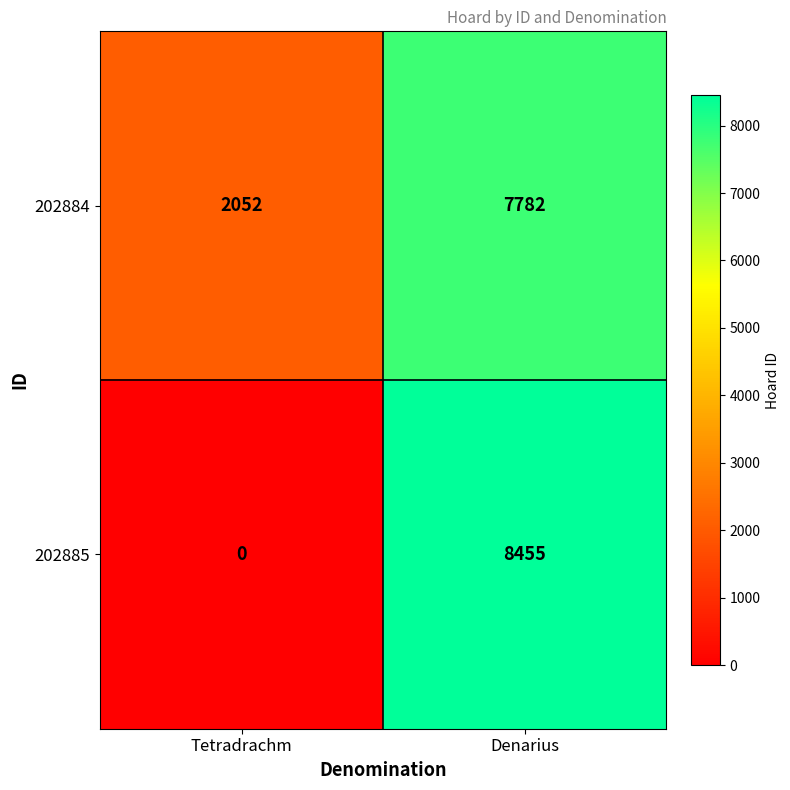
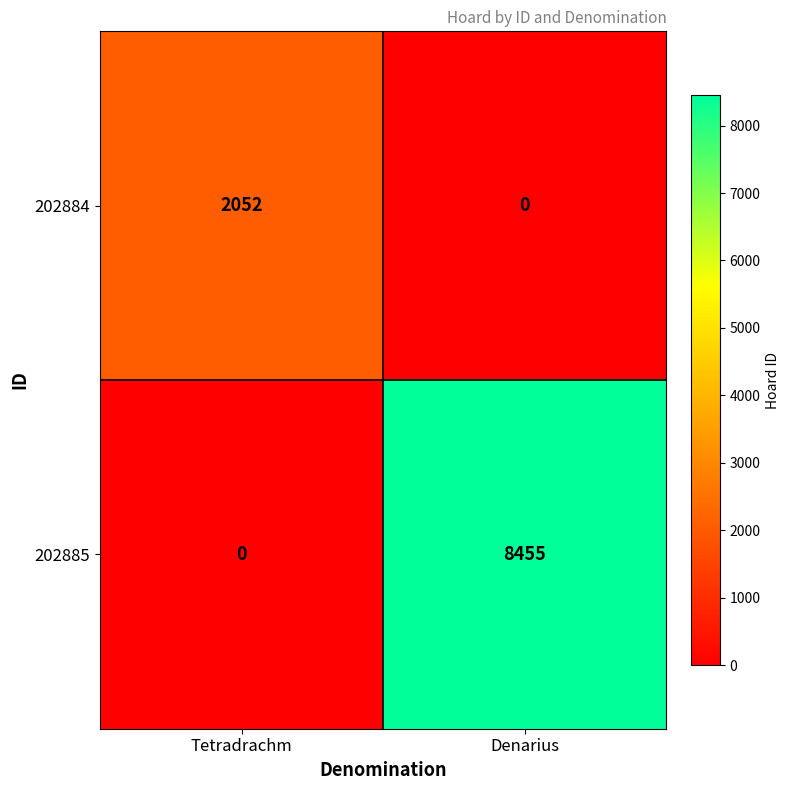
  {
    "202884": {
      "Tetradrachm": 2052,
-     "Denarius": 7782
+     "Denarius": 0
    },
    "202885": {
      "Tetradrachm": 0,
      "Denarius": 8455
    }
  }
